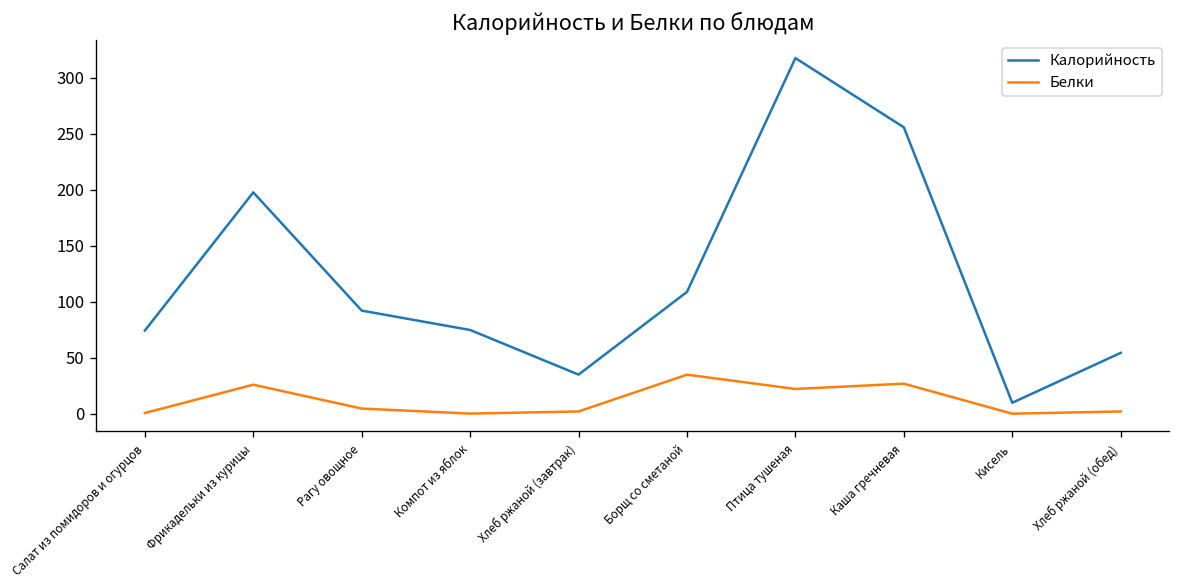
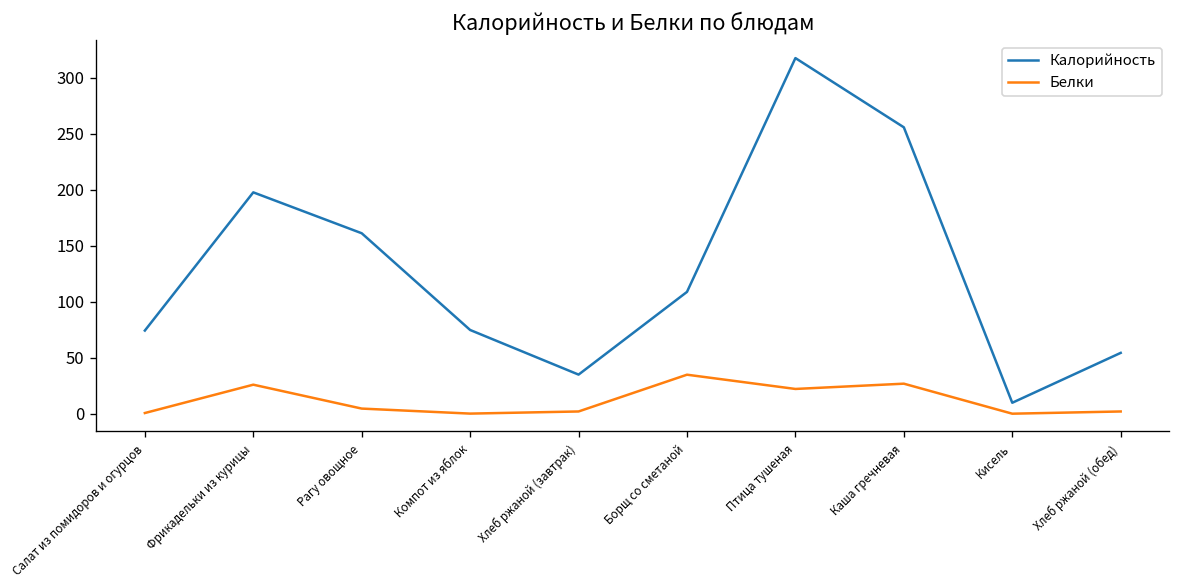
  {
    "Калорийность": {
      "Салат из помидоров и огурцов": 70,
      "Фрикадельки из курицы": 200,
-     "Рагу овощное": 90,
+     "Рагу овощное": 160,
      "Компот из яблок": 70,
      "Хлеб ржаной (завтрак)": 30,
      "Борщ со сметаной": 110,
      "Птица тушеная": 320,
      "Каша гречневая": 260,
      "Кисель": 10,
      "Хлеб ржаной (обед)": 50
    },
    "Белки": {
      "Салат из помидоров и огурцов": 0,
      "Фрикадельки из курицы": 30,
      "Рагу овощное": 0,
      "Компот из яблок": 0,
      "Хлеб ржаной (завтрак)": 0,
      "Борщ со сметаной": 30,
      "Птица тушеная": 20,
      "Каша гречневая": 30,
      "Кисель": 0,
      "Хлеб ржаной (обед)": 0
    }
  }
